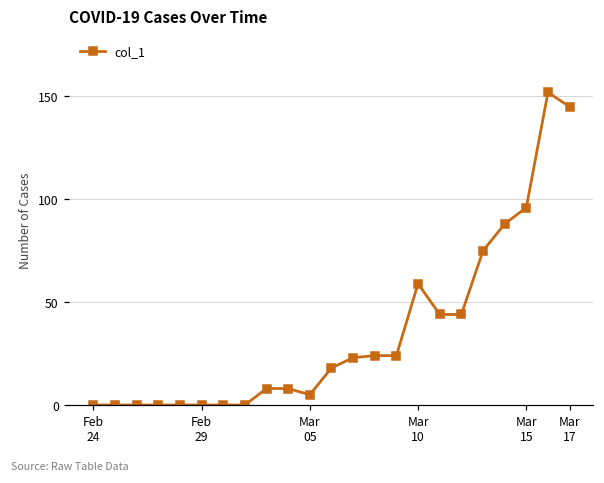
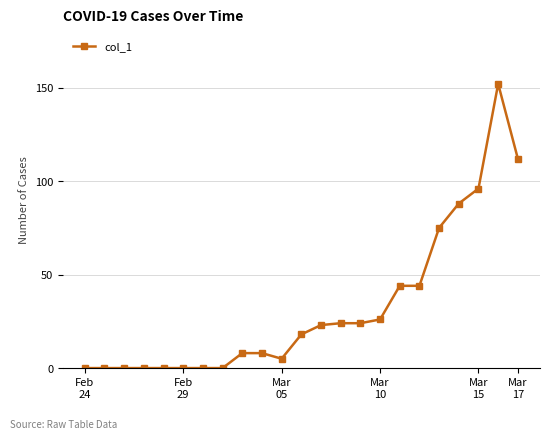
  {
    "Feb 24": 0,
    "Feb 29": 0,
    "Mar 05": 5,
-   "Mar 10": 59,
+   "Mar 10": 26,
    "Mar 15": 96,
-   "Mar 17": 145
+   "Mar 17": 112
  }
